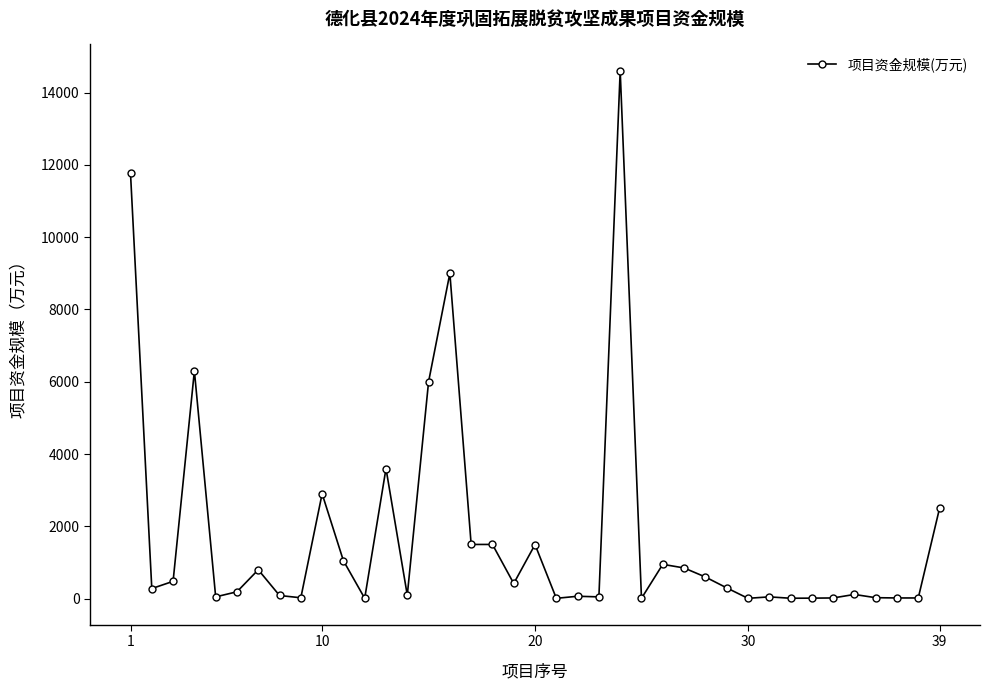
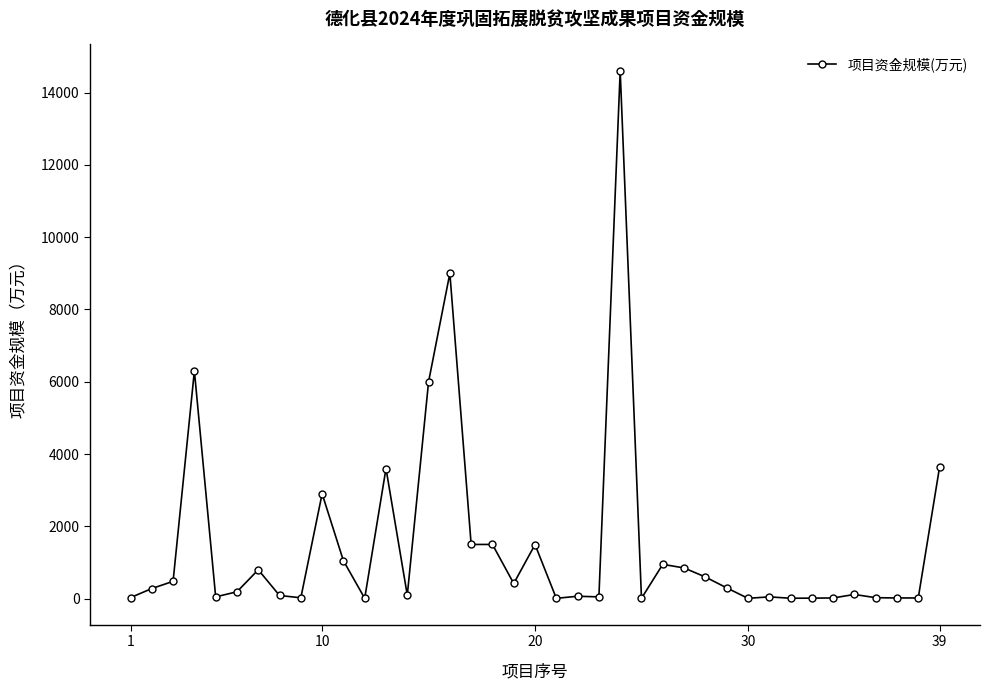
  {
-   "1": 11800,
+   "1": 0,
    "10": 2900,
    "20": 1500,
    "30": 0,
-   "39": 2500
+   "39": 3600
  }
